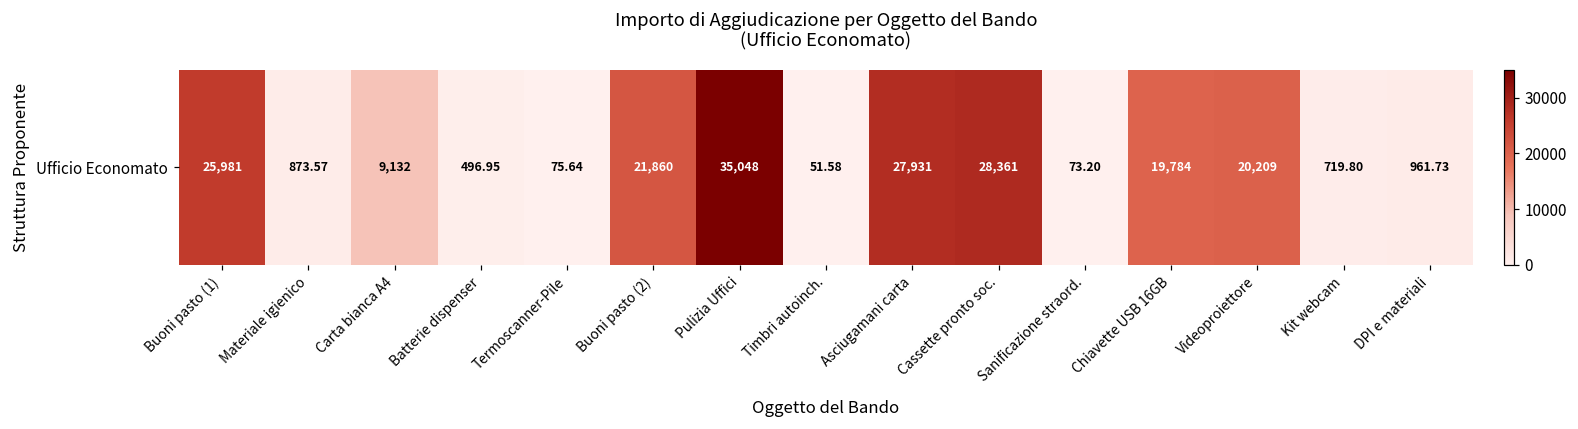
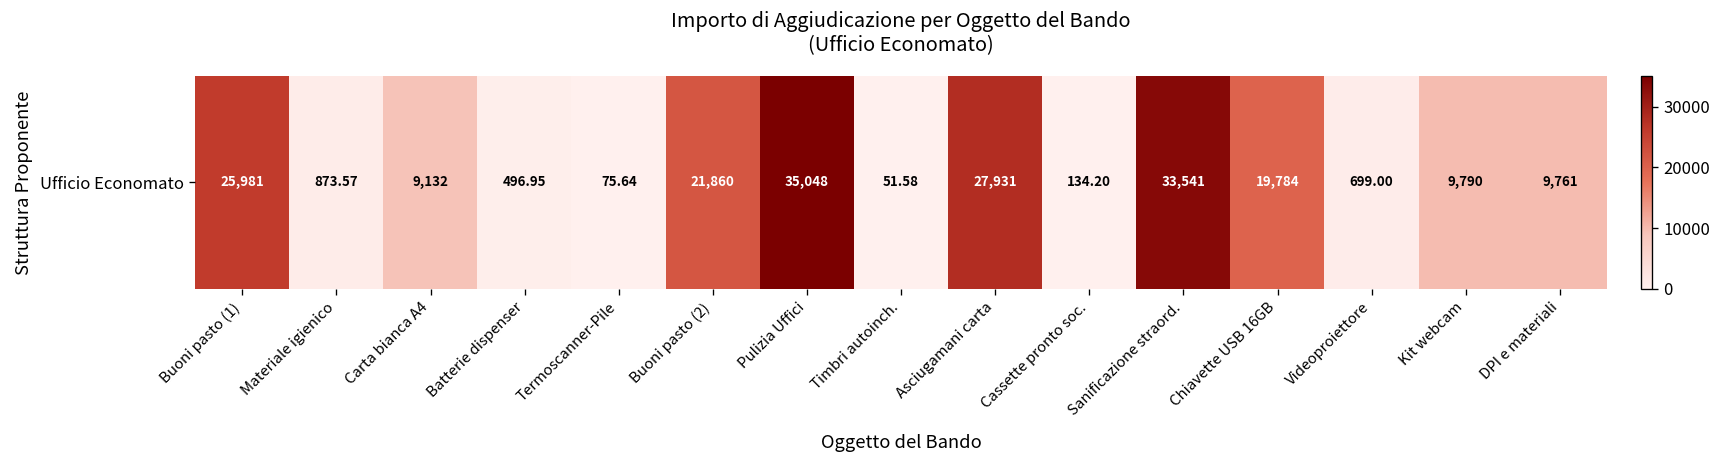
  {
    "Ufficio Economato": {
      "Buoni pasto (1)": "25,981",
      "Materiale igienico": "873.57",
      "Carta bianca A4": "9,132",
      "Batterie dispenser": "496.95",
      "Termoscanner-Pile": "75.64",
      "Buoni pasto (2)": "21,860",
      "Pulizia Uffici": "35,048",
      "Timbri autoinch.": "51.58",
      "Asciugamani carta": "27,931",
-     "Cassette pronto soc.": "28,361",
-     "Sanificazione straord.": "73.20",
+     "Cassette pronto soc.": "134.20",
+     "Sanificazione straord.": "33,541",
      "Chiavette USB 16GB": "19,784",
-     "Videoproiettore": "20,209",
-     "Kit webcam": "719.80",
-     "DPI e materiali": "961.73"
+     "Videoproiettore": "699.00",
+     "Kit webcam": "9,790",
+     "DPI e materiali": "9,761"
    }
  }
